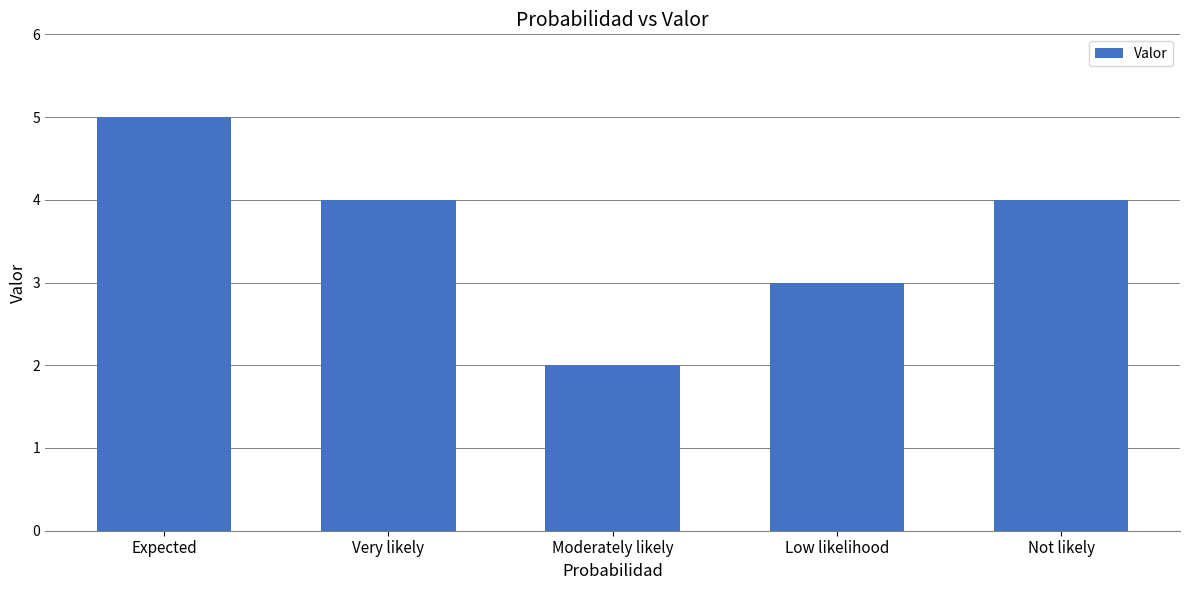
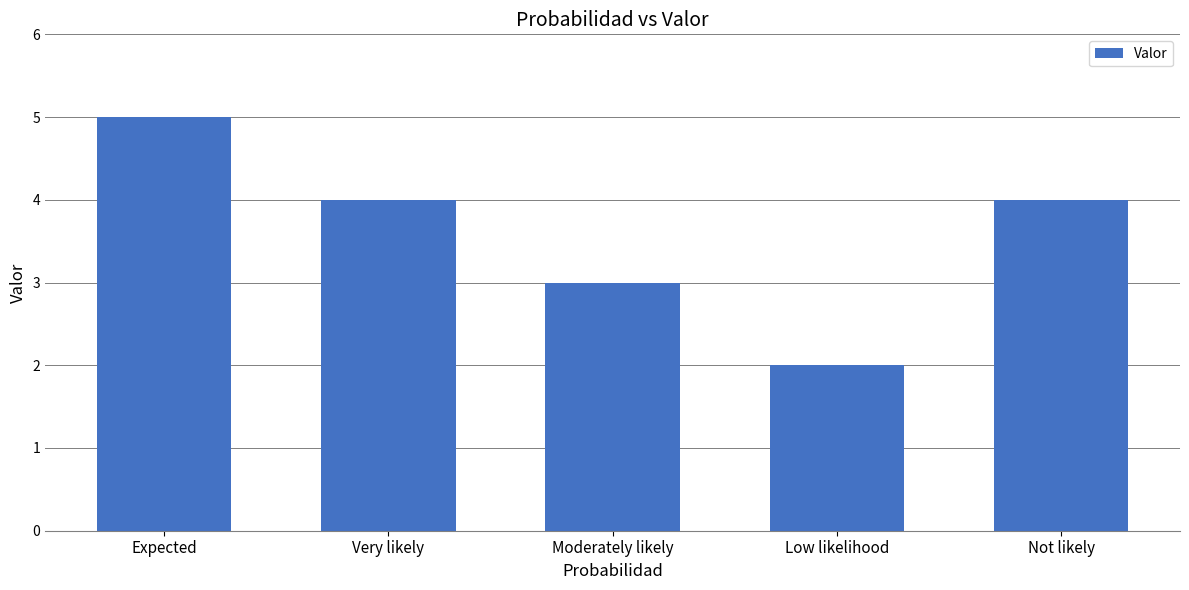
  {
    "Expected": 5,
    "Very likely": 4,
-   "Moderately likely": 2,
-   "Low likelihood": 3,
+   "Moderately likely": 3,
+   "Low likelihood": 2,
    "Not likely": 4
  }
